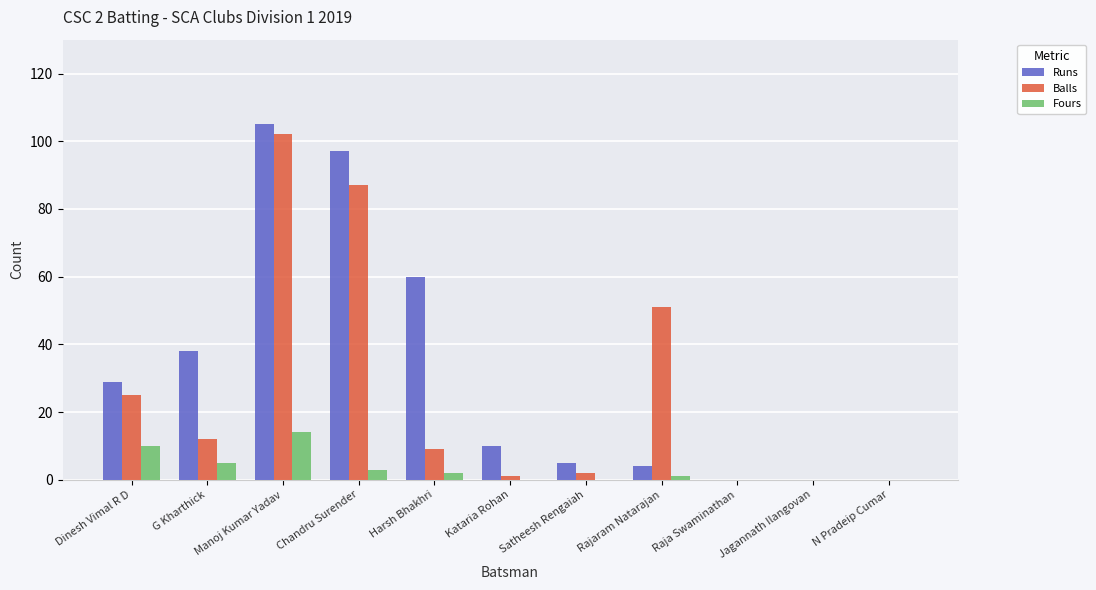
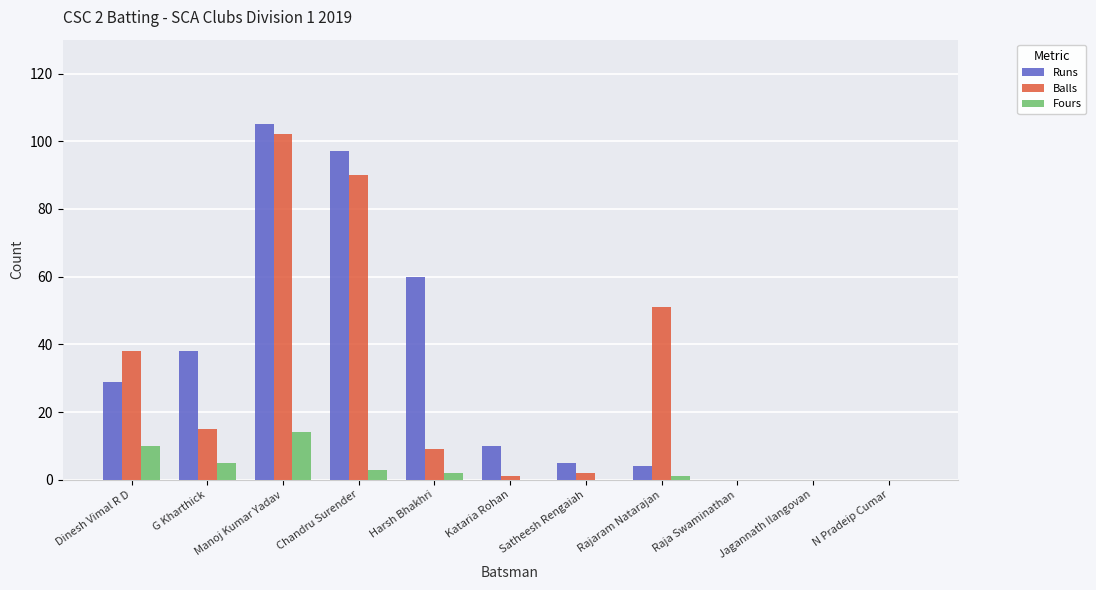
  {
    "Runs": {
      "Dinesh Vimal R D": 29,
      "G Kharthick": 38,
      "Manoj Kumar Yadav": 105,
      "Chandru Surender": 97,
      "Harsh Bhakhri": 60,
      "Kataria Rohan": 10,
      "Satheesh Rengaiah": 5,
      "Rajaram Natarajan": 4,
      "Raja Swaminathan": 0,
      "Jagannath Ilangovan": 0,
      "N Pradeip Cumar": 0
    },
    "Balls": {
-     "Dinesh Vimal R D": 25,
-     "G Kharthick": 12,
+     "Dinesh Vimal R D": 38,
+     "G Kharthick": 15,
      "Manoj Kumar Yadav": 102,
-     "Chandru Surender": 87,
+     "Chandru Surender": 90,
      "Harsh Bhakhri": 9,
      "Kataria Rohan": 1,
      "Satheesh Rengaiah": 2,
      "Rajaram Natarajan": 51,
      "Raja Swaminathan": 0,
      "Jagannath Ilangovan": 0,
      "N Pradeip Cumar": 0
    },
    "Fours": {
      "Dinesh Vimal R D": 10,
      "G Kharthick": 5,
      "Manoj Kumar Yadav": 14,
      "Chandru Surender": 3,
      "Harsh Bhakhri": 2,
      "Kataria Rohan": 0,
      "Satheesh Rengaiah": 0,
      "Rajaram Natarajan": 1,
      "Raja Swaminathan": 0,
      "Jagannath Ilangovan": 0,
      "N Pradeip Cumar": 0
    }
  }
